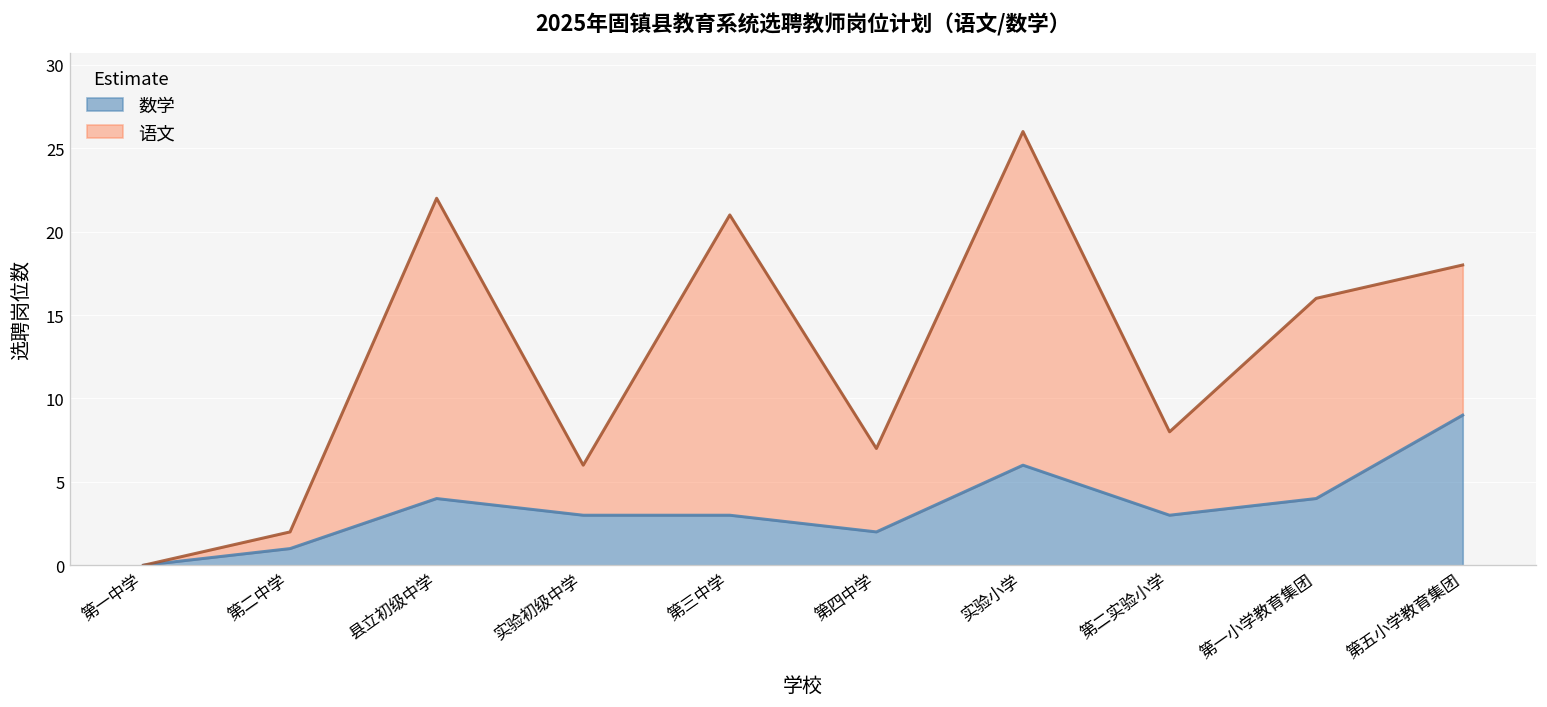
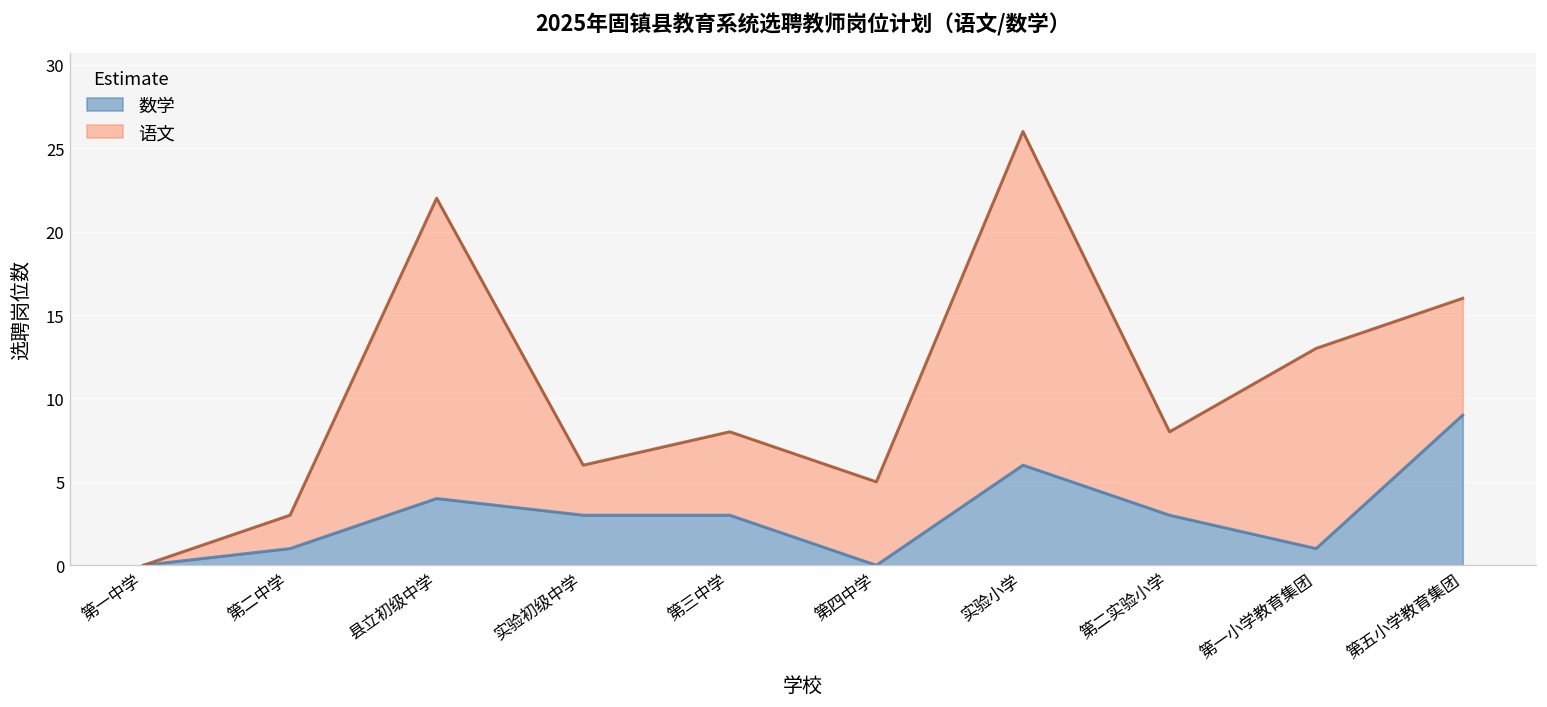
  {
    "数学": {
      "第二中学": 1,
      "县立初级中学": 4,
      "实验初级中学": 3,
      "第三中学": 3,
-     "第四中学": 2,
+     "第四中学": 0,
      "实验小学": 6,
      "第二实验小学": 3,
-     "第一小学教育集团": 4,
+     "第一小学教育集团": 1,
      "第五小学教育集团": 9
    },
    "语文": {
-     "第二中学": 1,
+     "第二中学": 2,
      "县立初级中学": 18,
      "实验初级中学": 3,
-     "第三中学": 18,
+     "第三中学": 5,
      "第四中学": 5,
      "实验小学": 20,
      "第二实验小学": 5,
      "第一小学教育集团": 12,
-     "第五小学教育集团": 9
+     "第五小学教育集团": 7
    }
  }
